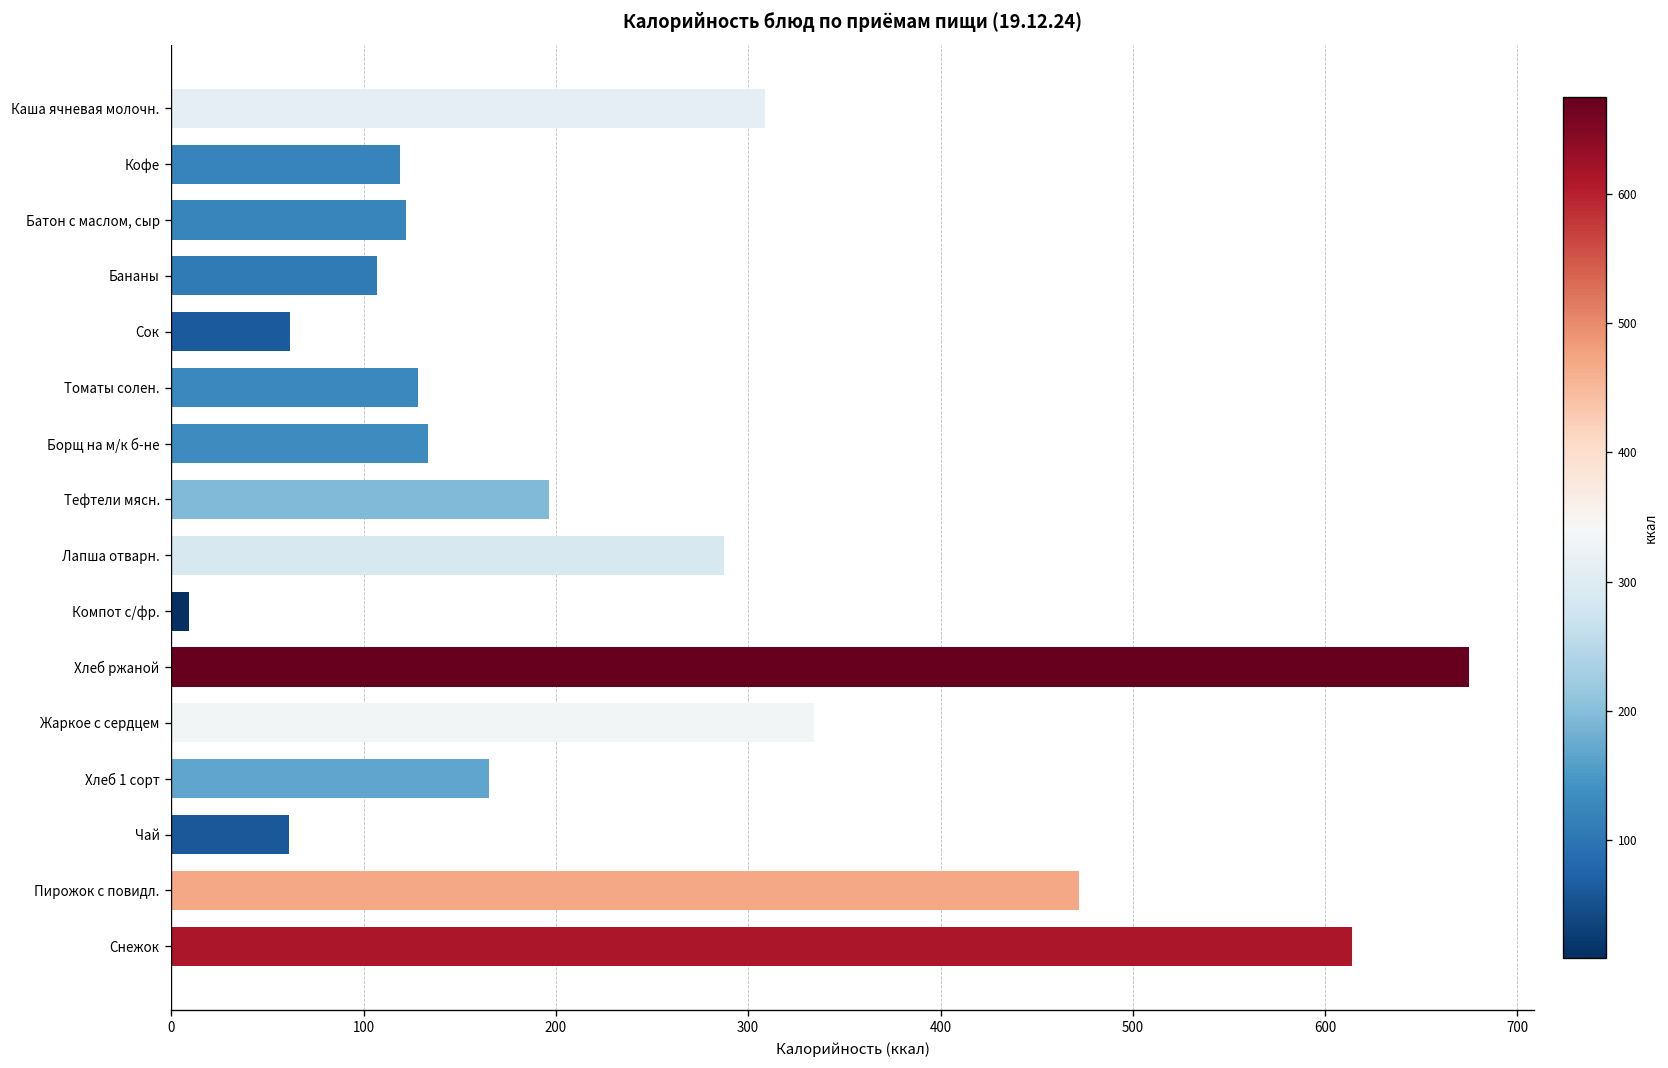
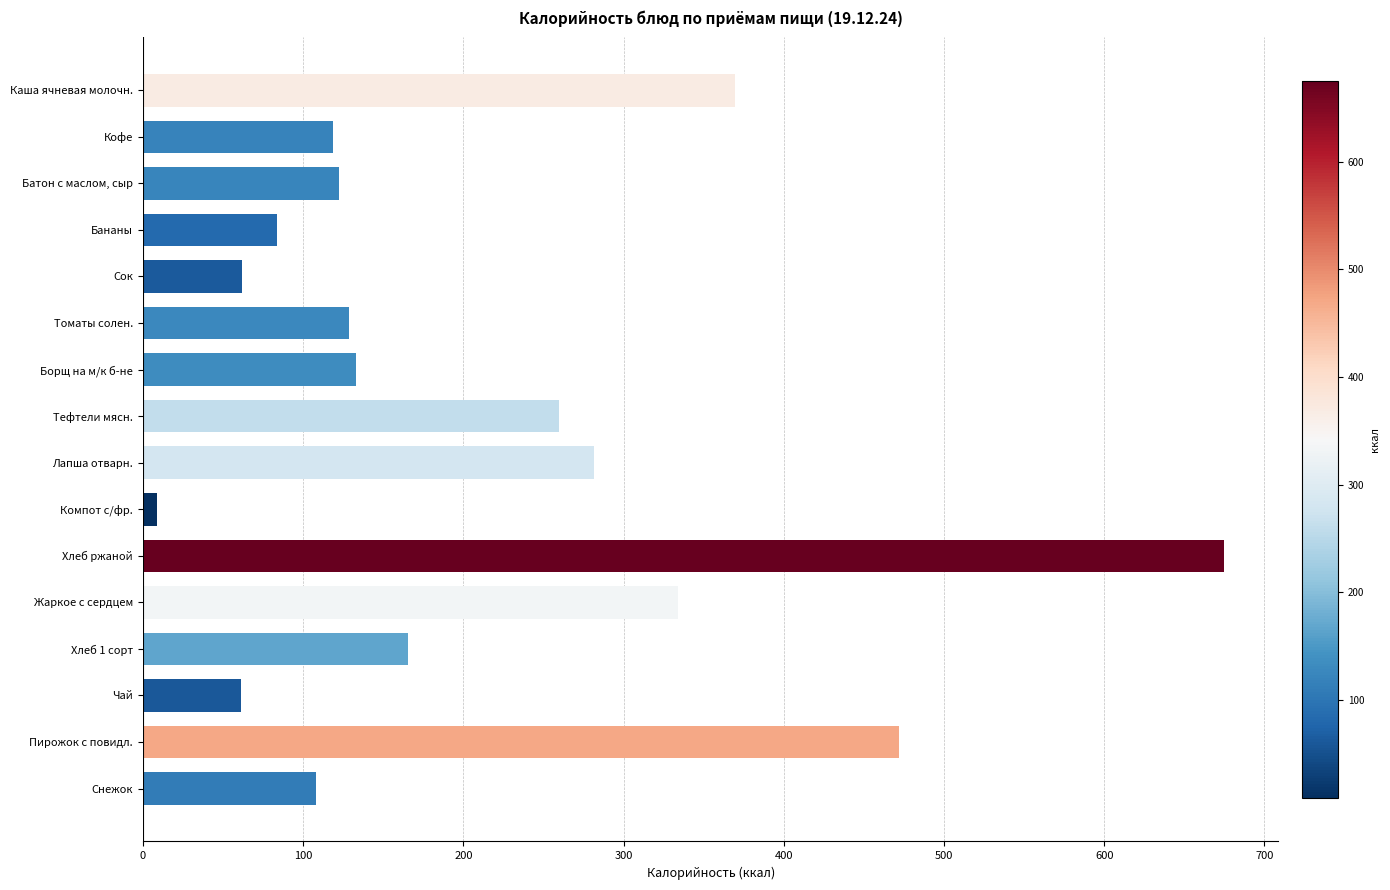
  {
-   "Каша ячневая молочн.": 309,
+   "Каша ячневая молочн.": 370,
    "Кофе": 119,
    "Батон с маслом, сыр": 122,
-   "Бананы": 107,
+   "Бананы": 84,
    "Сок": 62,
    "Томаты солен.": 128,
    "Борщ на м/к б-не": 133,
-   "Тефтели мясн.": 196,
-   "Лапша отварн.": 287,
+   "Тефтели мясн.": 260,
+   "Лапша отварн.": 281,
    "Компот с/фр.": 9,
    "Хлеб ржаной": 675,
    "Жаркое с сердцем": 334,
    "Хлеб 1 сорт": 165,
    "Чай": 61,
    "Пирожок с повидл.": 472,
-   "Снежок": 614
+   "Снежок": 108
  }
